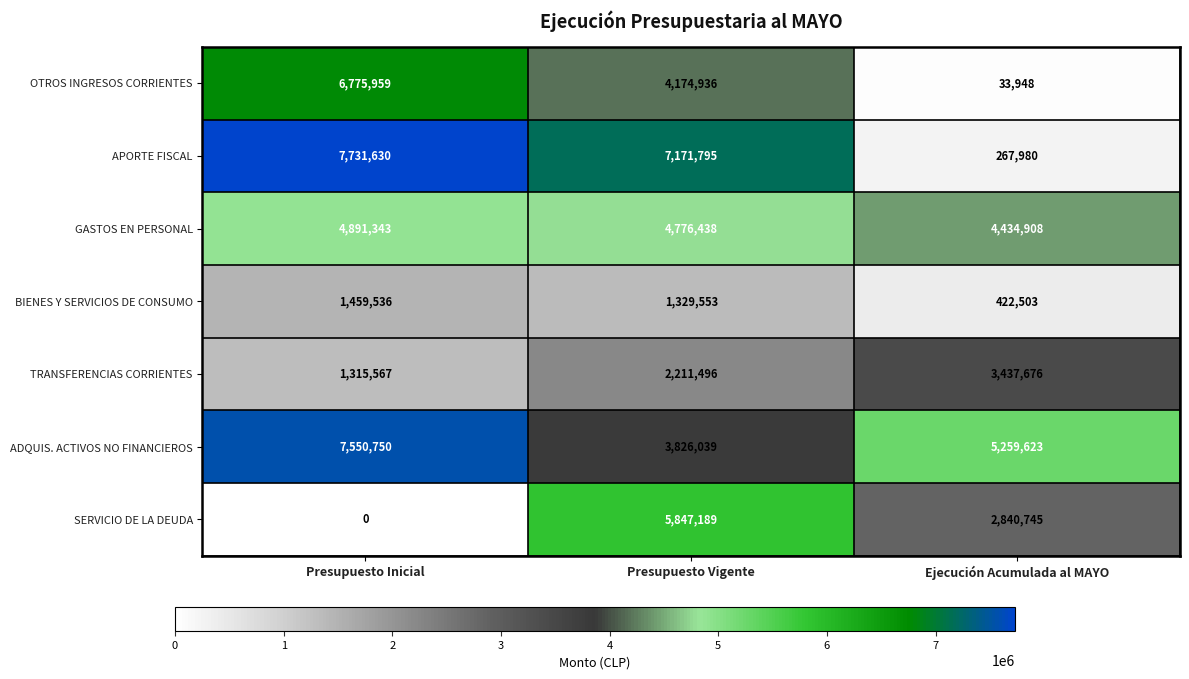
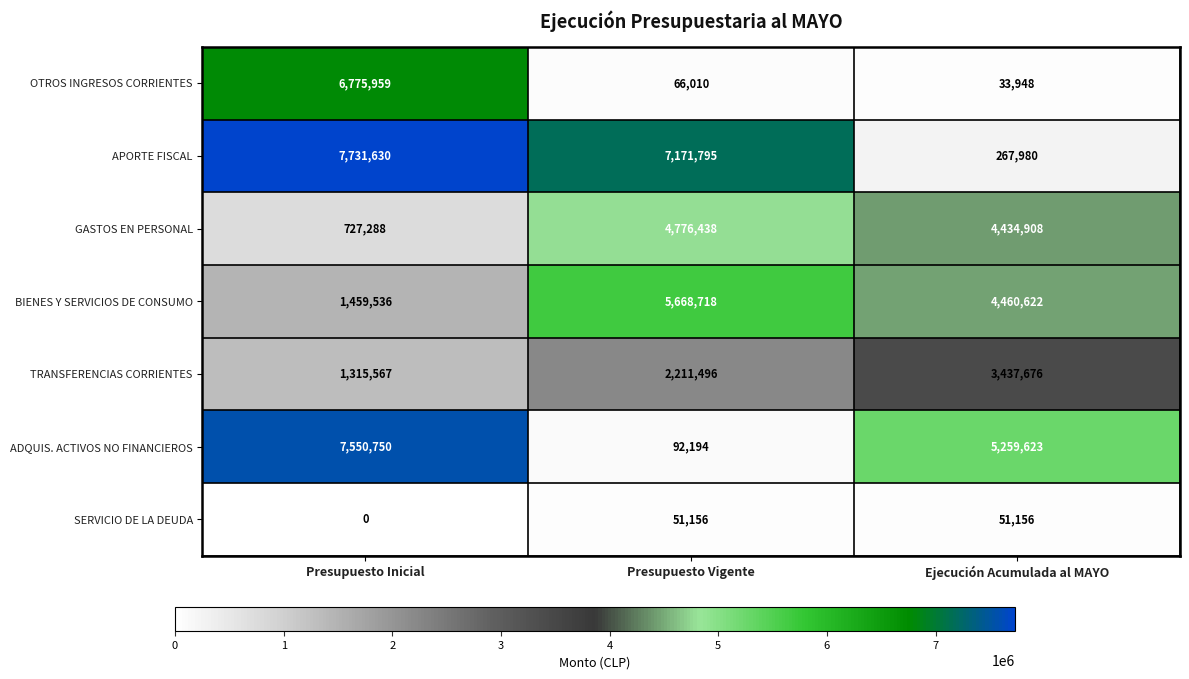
  {
    "OTROS INGRESOS CORRIENTES": {
      "Presupuesto Inicial": "6,775,959",
-     "Presupuesto Vigente": "4,174,936",
+     "Presupuesto Vigente": "66,010",
      "Ejecución Acumulada al MAYO": "33,948"
    },
    "APORTE FISCAL": {
      "Presupuesto Inicial": "7,731,630",
      "Presupuesto Vigente": "7,171,795",
      "Ejecución Acumulada al MAYO": "267,980"
    },
    "GASTOS EN PERSONAL": {
-     "Presupuesto Inicial": "4,891,343",
+     "Presupuesto Inicial": "727,288",
      "Presupuesto Vigente": "4,776,438",
      "Ejecución Acumulada al MAYO": "4,434,908"
    },
    "BIENES Y SERVICIOS DE CONSUMO": {
      "Presupuesto Inicial": "1,459,536",
-     "Presupuesto Vigente": "1,329,553",
-     "Ejecución Acumulada al MAYO": "422,503"
+     "Presupuesto Vigente": "5,668,718",
+     "Ejecución Acumulada al MAYO": "4,460,622"
    },
    "TRANSFERENCIAS CORRIENTES": {
      "Presupuesto Inicial": "1,315,567",
      "Presupuesto Vigente": "2,211,496",
      "Ejecución Acumulada al MAYO": "3,437,676"
    },
    "ADQUIS. ACTIVOS NO FINANCIEROS": {
      "Presupuesto Inicial": "7,550,750",
-     "Presupuesto Vigente": "3,826,039",
+     "Presupuesto Vigente": "92,194",
      "Ejecución Acumulada al MAYO": "5,259,623"
    },
    "SERVICIO DE LA DEUDA": {
      "Presupuesto Inicial": "0",
-     "Presupuesto Vigente": "5,847,189",
-     "Ejecución Acumulada al MAYO": "2,840,745"
+     "Presupuesto Vigente": "51,156",
+     "Ejecución Acumulada al MAYO": "51,156"
    }
  }
